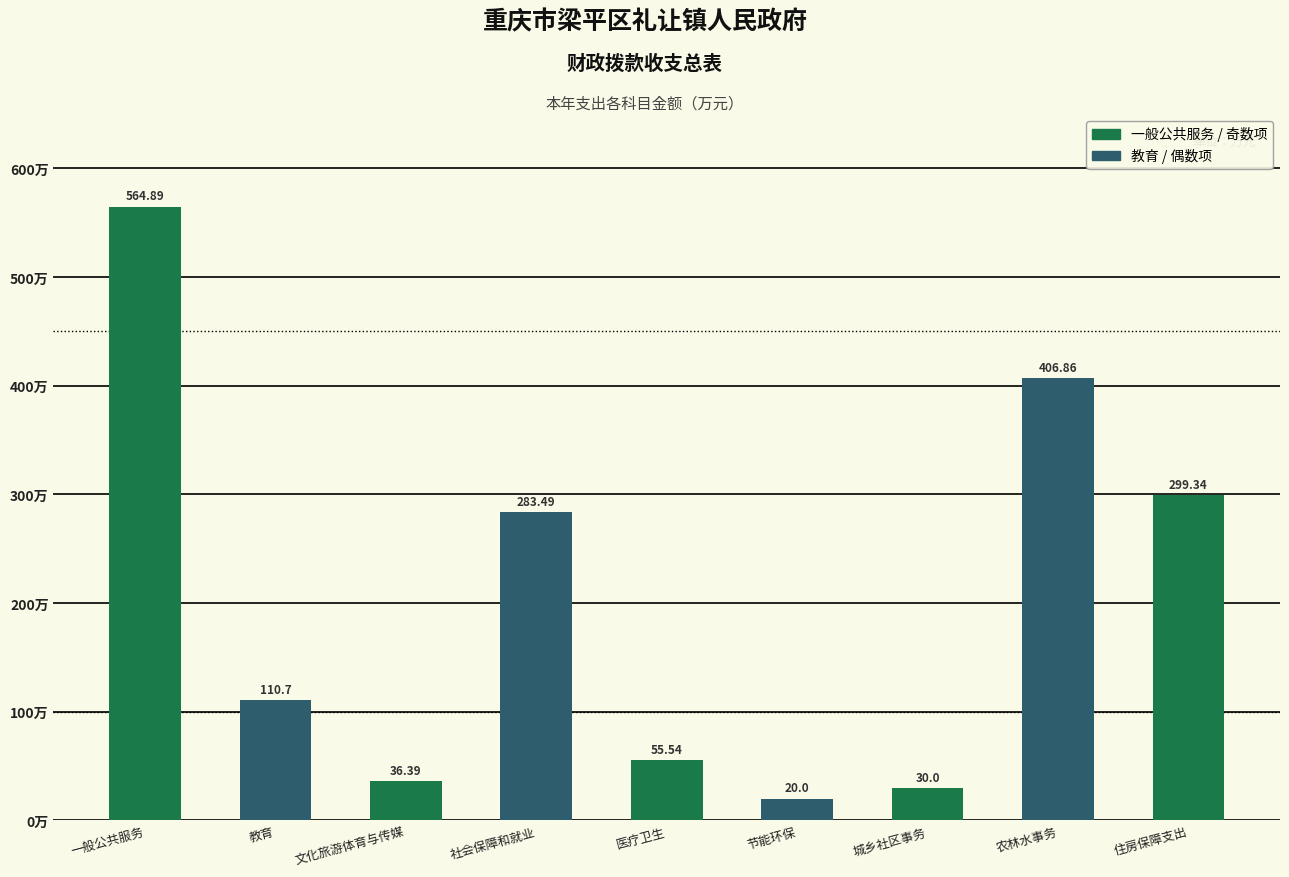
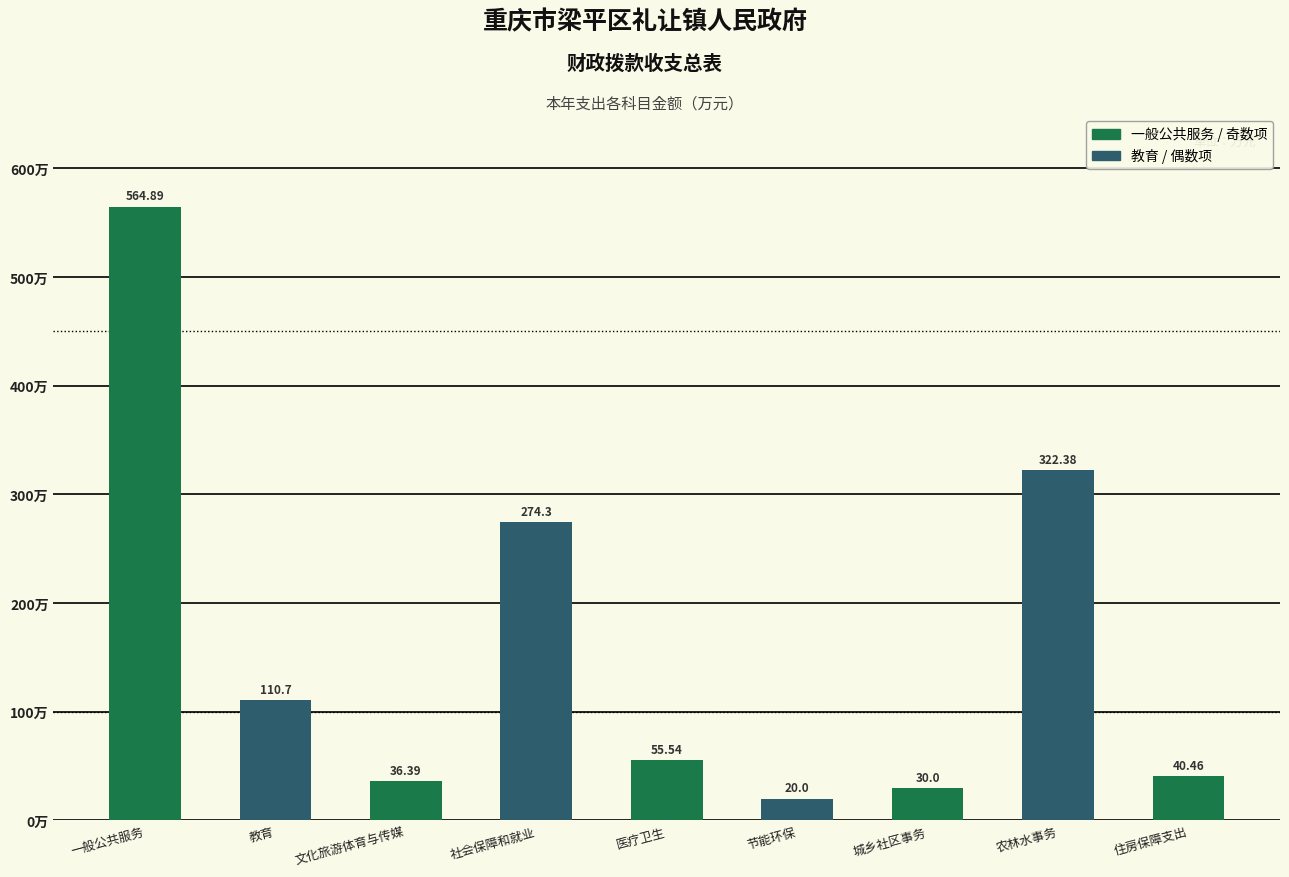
  {
    "一般公共服务": 564.89,
    "教育": 110.7,
    "文化旅游体育与传媒": 36.39,
-   "社会保障和就业": 283.49,
+   "社会保障和就业": 274.3,
    "医疗卫生": 55.54,
    "节能环保": 20.0,
    "城乡社区事务": 30.0,
-   "农林水事务": 406.86,
-   "住房保障支出": 299.34
+   "农林水事务": 322.38,
+   "住房保障支出": 40.46
  }
